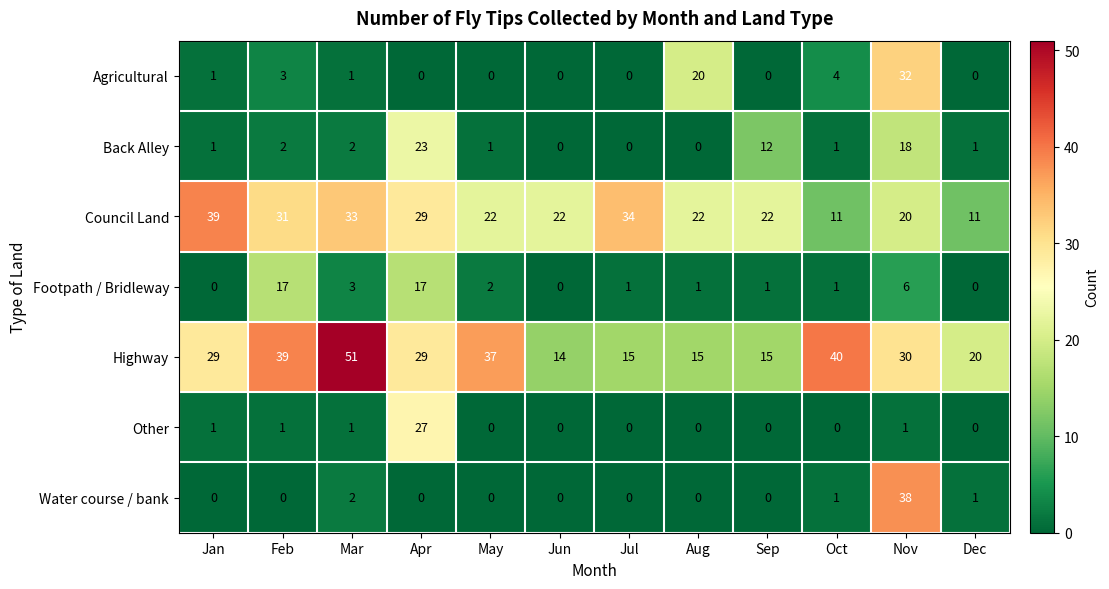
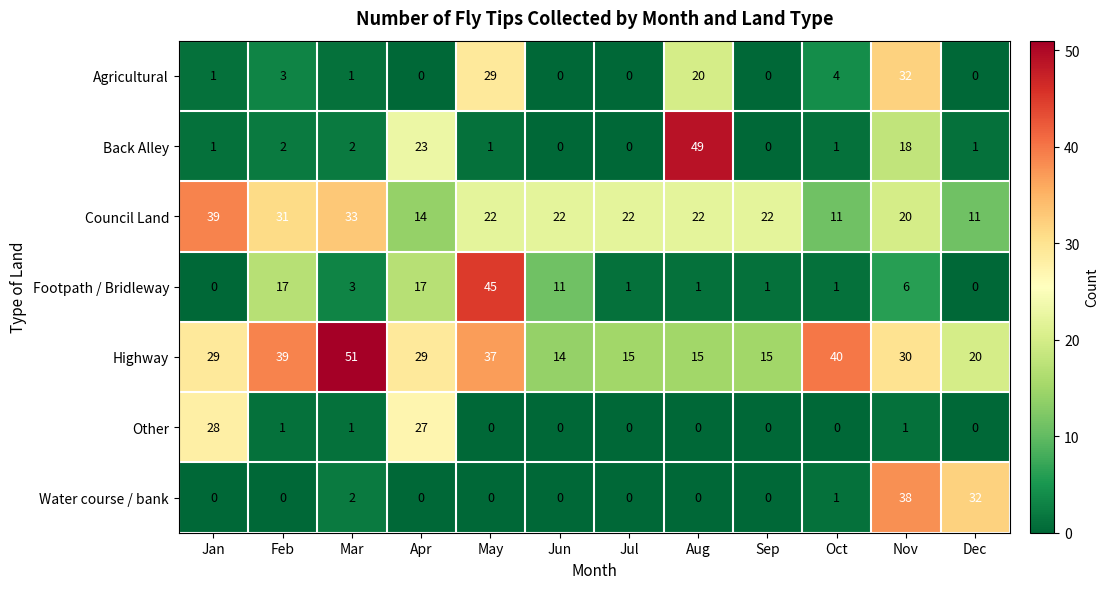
  {
    "Agricultural": {
      "Jan": 1,
      "Feb": 3,
      "Mar": 1,
      "Apr": 0,
-     "May": 0,
+     "May": 29,
      "Jun": 0,
      "Jul": 0,
      "Aug": 20,
      "Sep": 0,
      "Oct": 4,
      "Nov": 32,
      "Dec": 0
    },
    "Back Alley": {
      "Jan": 1,
      "Feb": 2,
      "Mar": 2,
      "Apr": 23,
      "May": 1,
      "Jun": 0,
      "Jul": 0,
-     "Aug": 0,
-     "Sep": 12,
+     "Aug": 49,
+     "Sep": 0,
      "Oct": 1,
      "Nov": 18,
      "Dec": 1
    },
    "Council Land": {
      "Jan": 39,
      "Feb": 31,
      "Mar": 33,
-     "Apr": 29,
+     "Apr": 14,
      "May": 22,
      "Jun": 22,
-     "Jul": 34,
+     "Jul": 22,
      "Aug": 22,
      "Sep": 22,
      "Oct": 11,
      "Nov": 20,
      "Dec": 11
    },
    "Footpath / Bridleway": {
      "Jan": 0,
      "Feb": 17,
      "Mar": 3,
      "Apr": 17,
-     "May": 2,
-     "Jun": 0,
+     "May": 45,
+     "Jun": 11,
      "Jul": 1,
      "Aug": 1,
      "Sep": 1,
      "Oct": 1,
      "Nov": 6,
      "Dec": 0
    },
    "Highway": {
      "Jan": 29,
      "Feb": 39,
      "Mar": 51,
      "Apr": 29,
      "May": 37,
      "Jun": 14,
      "Jul": 15,
      "Aug": 15,
      "Sep": 15,
      "Oct": 40,
      "Nov": 30,
      "Dec": 20
    },
    "Other": {
-     "Jan": 1,
+     "Jan": 28,
      "Feb": 1,
      "Mar": 1,
      "Apr": 27,
      "May": 0,
      "Jun": 0,
      "Jul": 0,
      "Aug": 0,
      "Sep": 0,
      "Oct": 0,
      "Nov": 1,
      "Dec": 0
    },
    "Water course / bank": {
      "Jan": 0,
      "Feb": 0,
      "Mar": 2,
      "Apr": 0,
      "May": 0,
      "Jun": 0,
      "Jul": 0,
      "Aug": 0,
      "Sep": 0,
      "Oct": 1,
      "Nov": 38,
-     "Dec": 1
+     "Dec": 32
    }
  }
